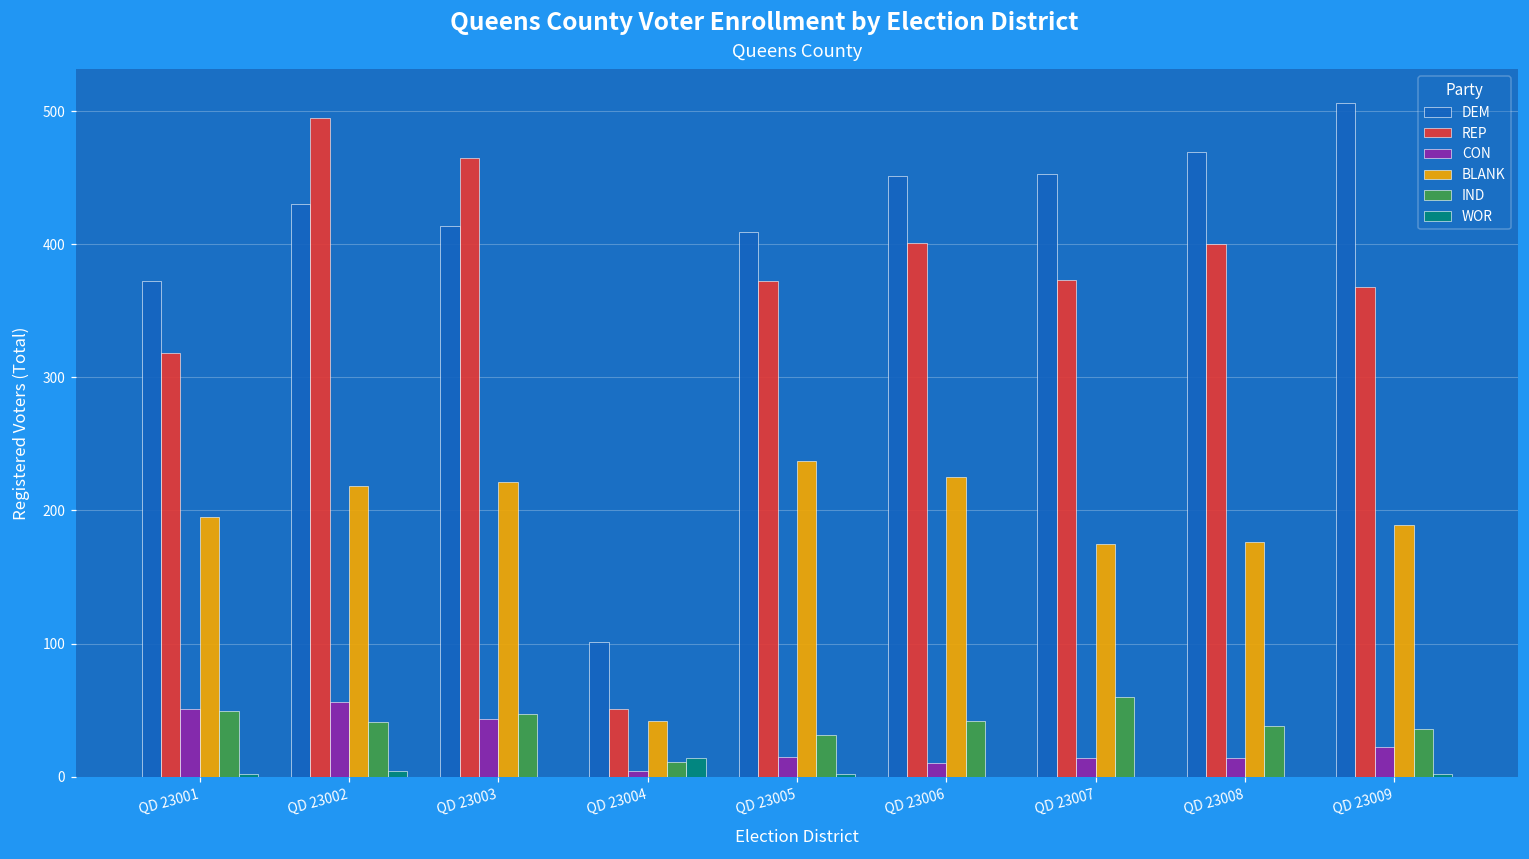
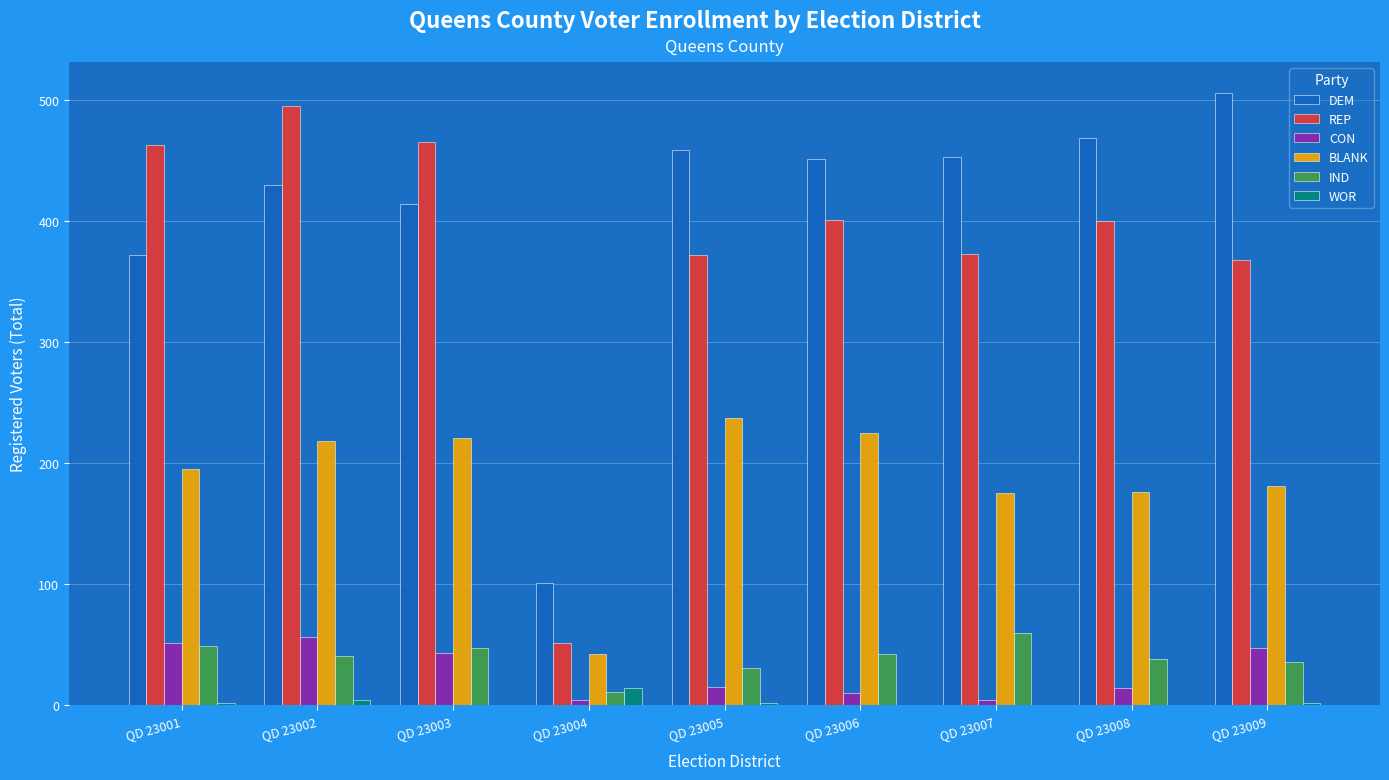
  {
    "DEM": {
      "QD 23001": 372,
      "QD 23002": 430,
      "QD 23003": 414,
      "QD 23004": 101,
-     "QD 23005": 409,
+     "QD 23005": 459,
      "QD 23006": 451,
      "QD 23007": 453,
      "QD 23008": 469,
      "QD 23009": 506
    },
    "REP": {
-     "QD 23001": 318,
+     "QD 23001": 463,
      "QD 23002": 495,
      "QD 23003": 465,
      "QD 23004": 51,
      "QD 23005": 372,
      "QD 23006": 401,
      "QD 23007": 373,
      "QD 23008": 400,
      "QD 23009": 368
    },
    "CON": {
      "QD 23001": 51,
      "QD 23002": 56,
      "QD 23003": 43,
      "QD 23004": 4,
      "QD 23005": 15,
      "QD 23006": 10,
-     "QD 23007": 14,
+     "QD 23007": 4,
      "QD 23008": 14,
-     "QD 23009": 22
+     "QD 23009": 47
    },
    "BLANK": {
      "QD 23001": 195,
      "QD 23002": 218,
      "QD 23003": 221,
      "QD 23004": 42,
      "QD 23005": 237,
      "QD 23006": 225,
      "QD 23007": 175,
      "QD 23008": 176,
-     "QD 23009": 189
+     "QD 23009": 181
    },
    "IND": {
      "QD 23001": 49,
      "QD 23002": 41,
      "QD 23003": 47,
      "QD 23004": 11,
      "QD 23005": 31,
      "QD 23006": 42,
      "QD 23007": 60,
      "QD 23008": 38,
      "QD 23009": 36
    },
    "WOR": {
      "QD 23002": 4,
      "QD 23003": 0,
      "QD 23004": 14,
      "QD 23006": 0,
      "QD 23007": 0,
      "QD 23008": 0
    }
  }
